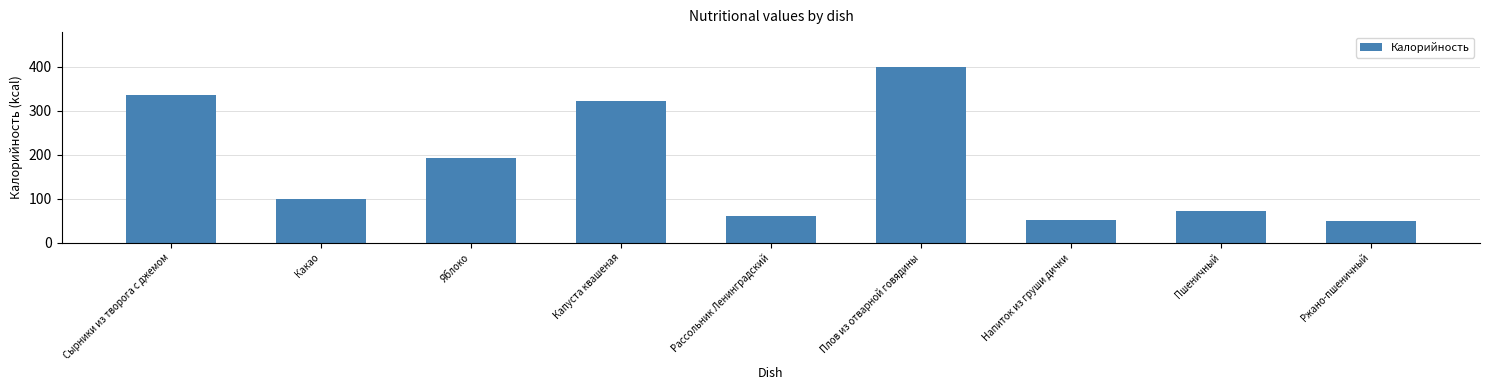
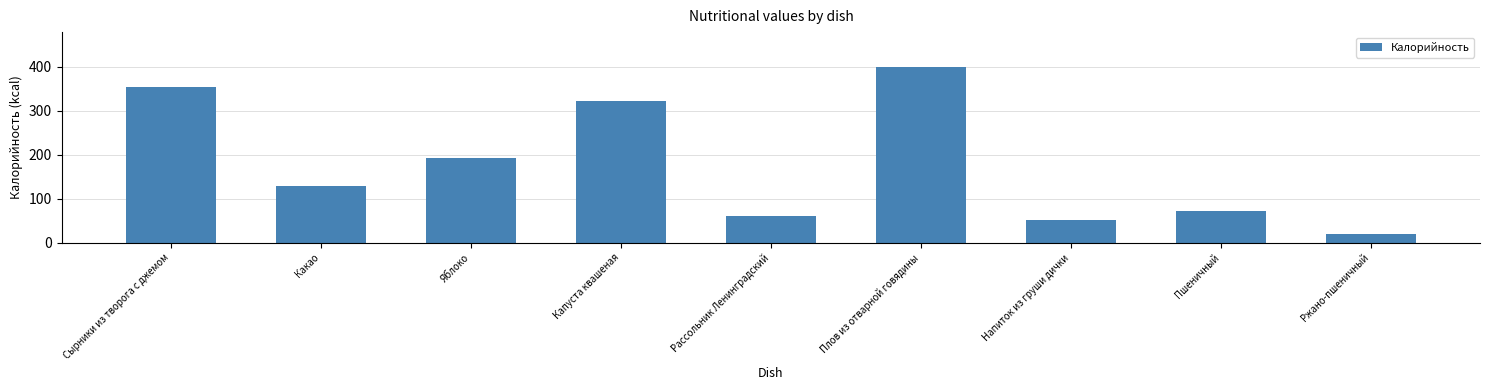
  {
-   "Сырники из творога с джемом": 330,
-   "Какао": 100,
+   "Сырники из творога с джемом": 350,
+   "Какао": 130,
    "Яблоко": 190,
    "Капуста квашеная": 320,
    "Рассольник Ленинградский": 60,
    "Плов из отварной говядины": 400,
    "Напиток из груши дички": 50,
    "Пшеничный": 70,
-   "Ржано-пшеничный": 50
+   "Ржано-пшеничный": 20
  }
